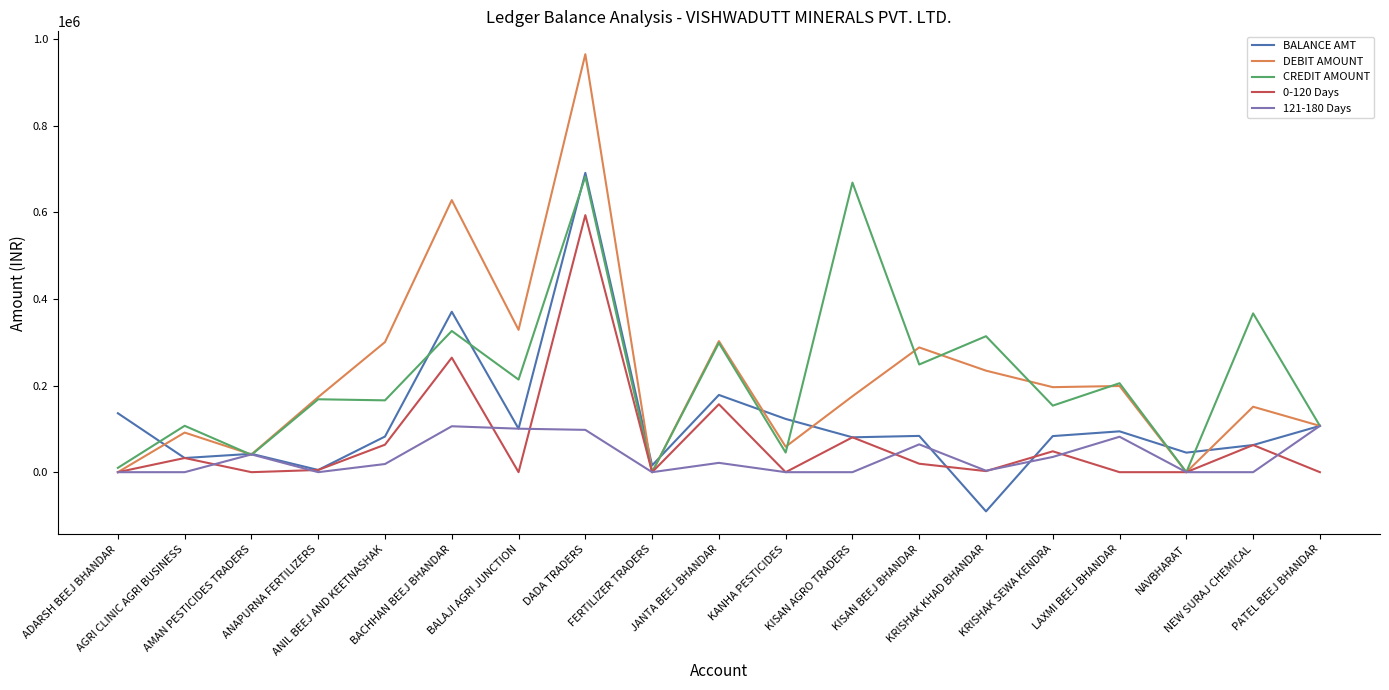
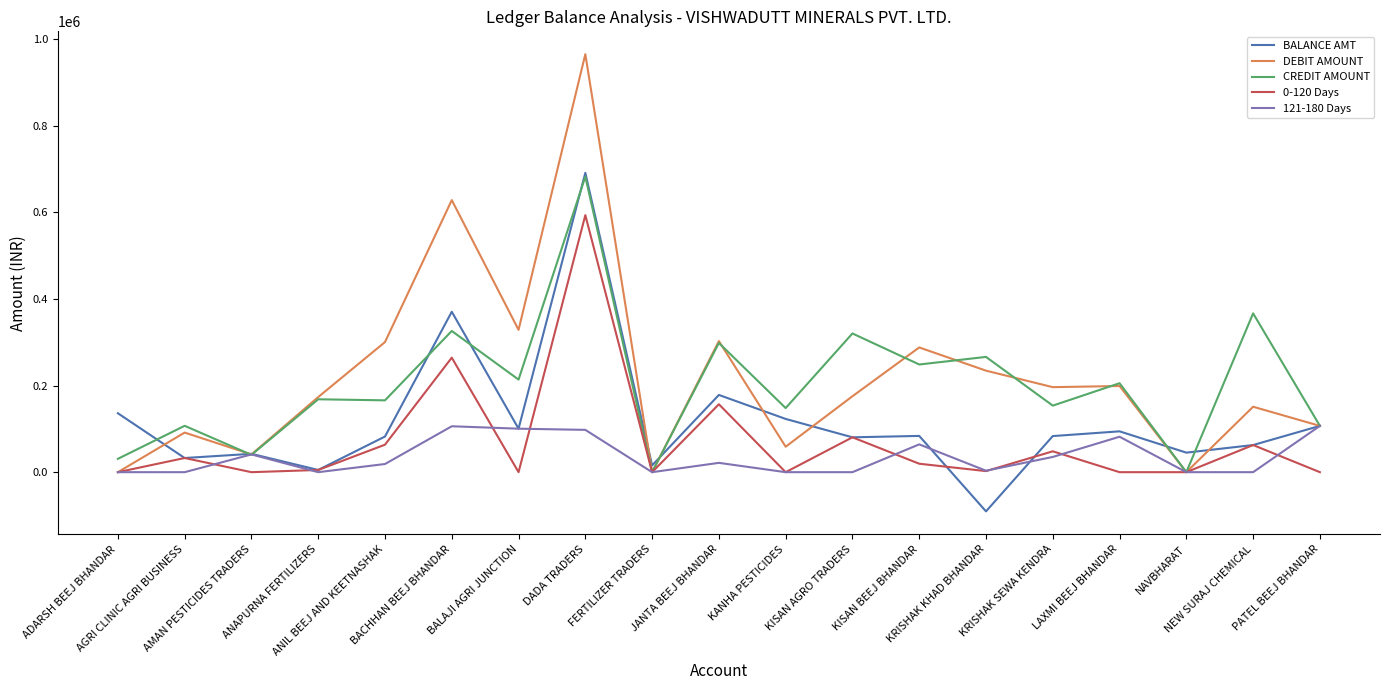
  {
    "CREDIT AMOUNT": {
-     "ADARSH BEEJ BHANDAR": 10000,
+     "ADARSH BEEJ BHANDAR": 30000,
      "AGRI CLINIC AGRI BUSINESS": 110000,
      "ANIL BEEJ AND KEETNASHAK": 170000,
      "BACHHAN BEEJ BHANDAR": 330000,
      "BALAJI AGRI JUNCTION": 210000,
      "DADA TRADERS": 680000,
-     "KANHA PESTICIDES": 50000,
-     "KISAN AGRO TRADERS": 670000,
+     "KANHA PESTICIDES": 150000,
+     "KISAN AGRO TRADERS": 320000,
      "KISAN BEEJ BHANDAR": 250000,
-     "KRISHAK KHAD BHANDAR": 310000,
+     "KRISHAK KHAD BHANDAR": 270000,
      "KRISHAK SEWA KENDRA": 150000,
      "LAXMI BEEJ BHANDAR": 210000,
      "NEW SURAJ CHEMICAL": 370000
    }
  }
